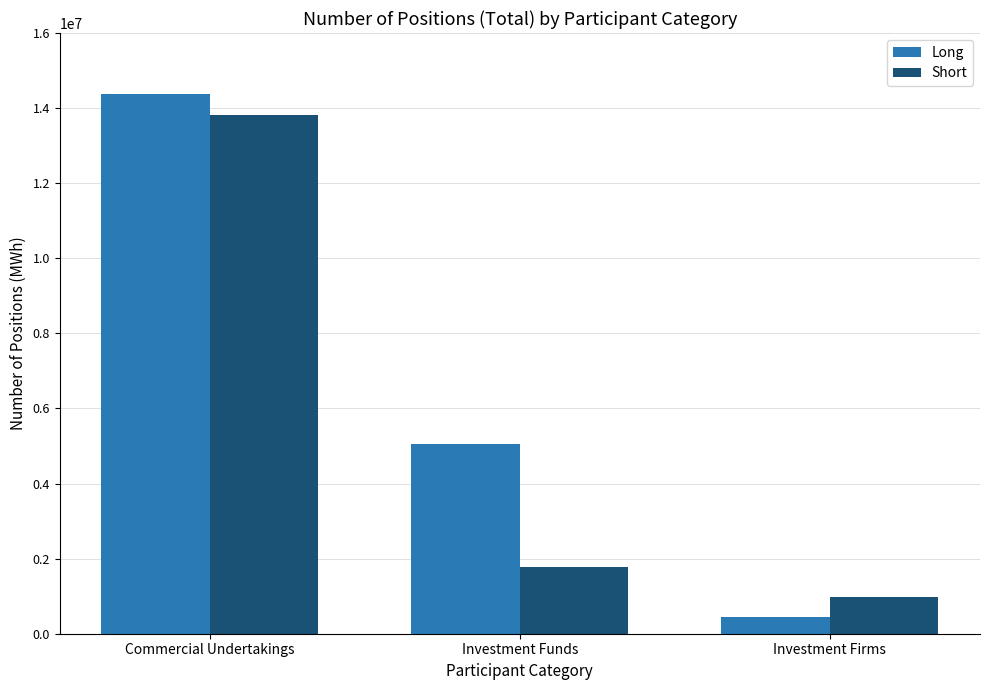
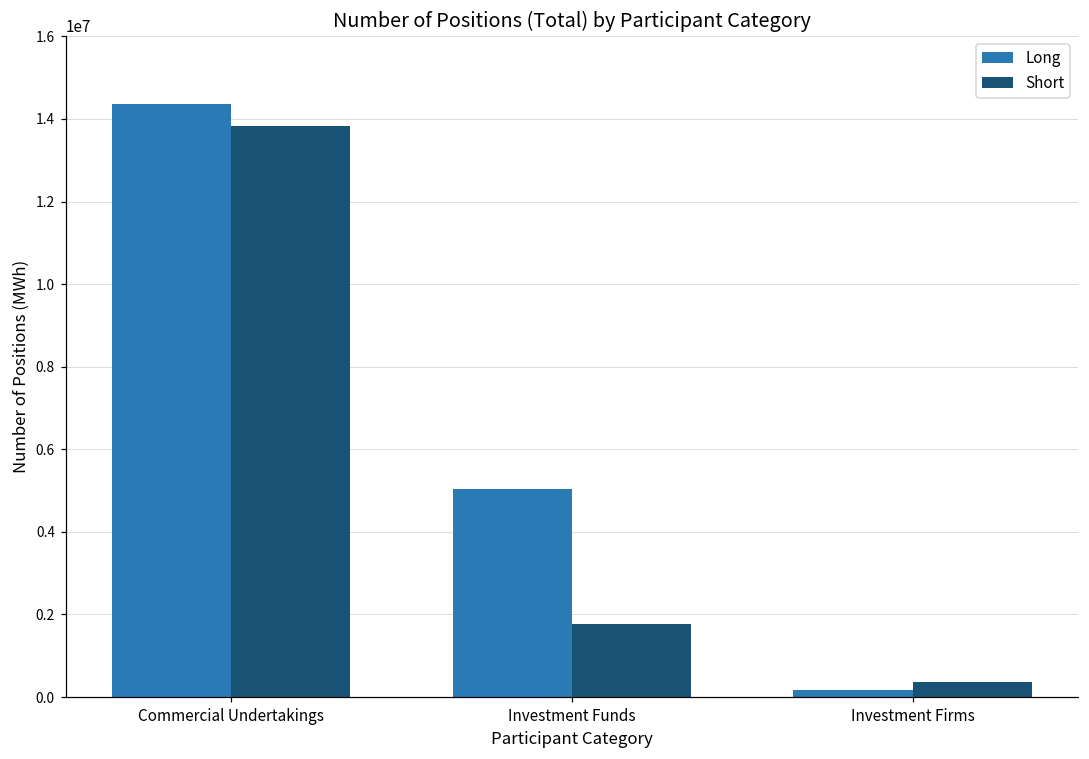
  {
    "Long": {
      "Commercial Undertakings": 14400000,
      "Investment Funds": 5000000,
-     "Investment Firms": 400000
+     "Investment Firms": 200000
    },
    "Short": {
      "Commercial Undertakings": 13800000,
      "Investment Funds": 1800000,
-     "Investment Firms": 1000000
+     "Investment Firms": 400000
    }
  }
